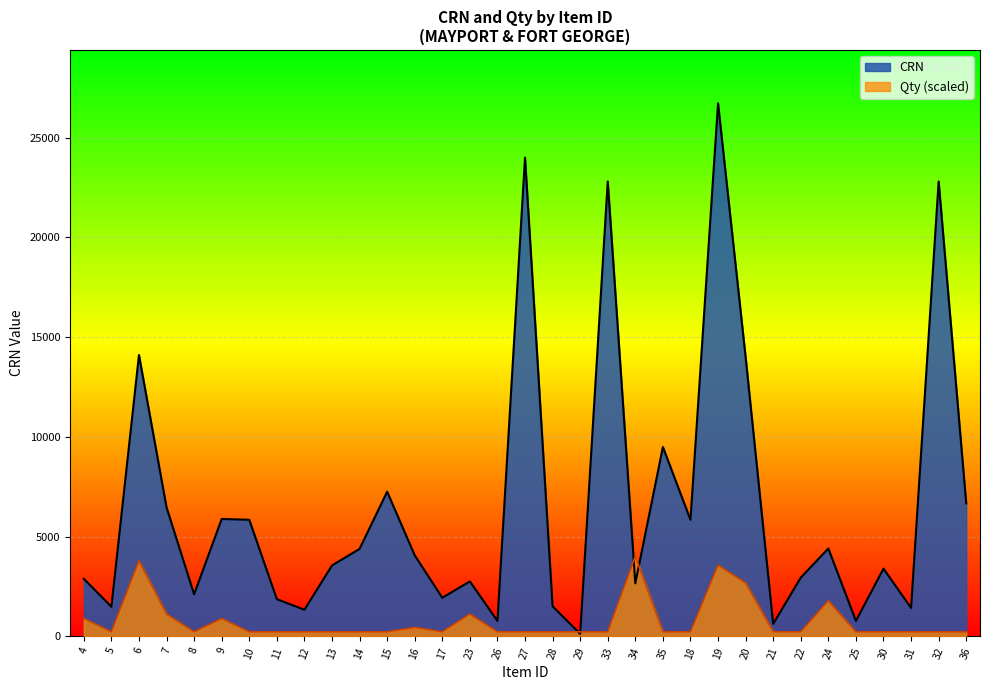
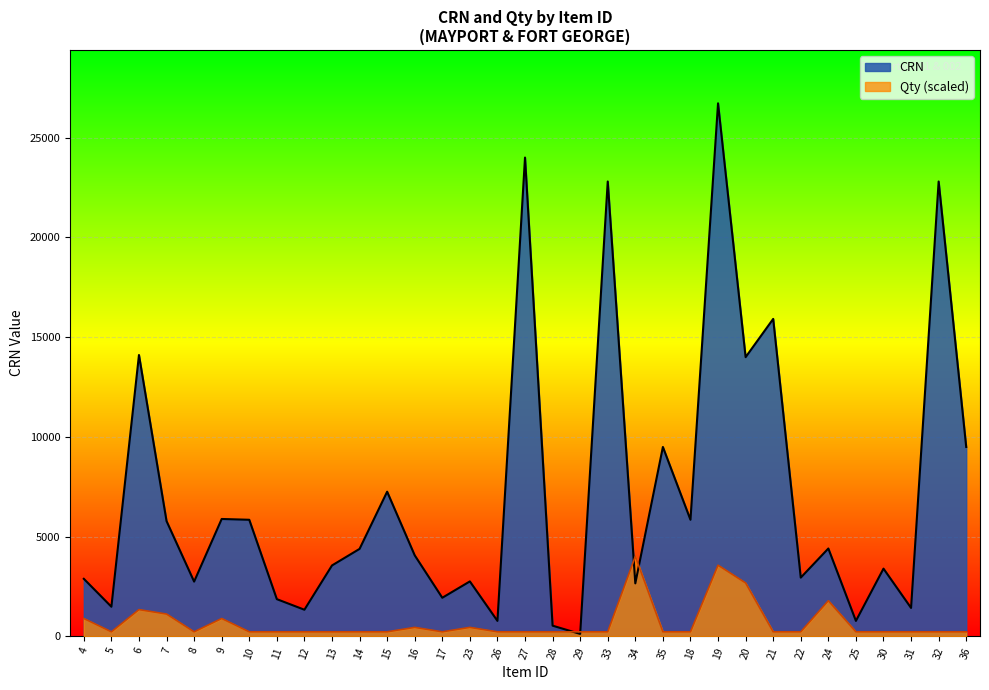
  {
    "CRN": {
      "4": 2900,
      "5": 1500,
      "6": 14100,
-     "7": 6500,
-     "8": 2100,
+     "7": 5800,
+     "8": 2700,
      "9": 5900,
      "10": 5800,
      "11": 1900,
      "12": 1300,
      "13": 3600,
      "14": 4400,
      "15": 7200,
      "16": 4100,
      "17": 1900,
      "23": 2800,
      "26": 800,
      "27": 24000,
-     "28": 1500,
+     "28": 500,
      "33": 22800,
      "34": 2700,
      "35": 9500,
      "18": 5800,
      "19": 26700,
      "20": 14000,
-     "21": 600,
+     "21": 15900,
      "22": 2900,
      "24": 4400,
      "25": 800,
      "30": 3400,
      "31": 1400,
      "32": 22800,
-     "36": 6700
+     "36": 9500
    },
    "Qty (scaled)": {
      "4": 900,
      "5": 200,
-     "6": 3800,
+     "6": 1300,
      "7": 1100,
      "8": 200,
      "9": 900,
      "10": 200,
      "11": 200,
      "12": 200,
      "13": 200,
      "14": 200,
      "15": 200,
      "16": 400,
      "17": 200,
-     "23": 1100,
+     "23": 400,
      "26": 200,
      "27": 200,
      "28": 200,
      "33": 200,
      "34": 4000,
      "35": 200,
      "18": 200,
      "19": 3600,
      "20": 2700,
      "21": 200,
      "22": 200,
      "24": 1800,
      "25": 200,
      "30": 200,
      "31": 200,
      "32": 200,
      "36": 200
    }
  }
